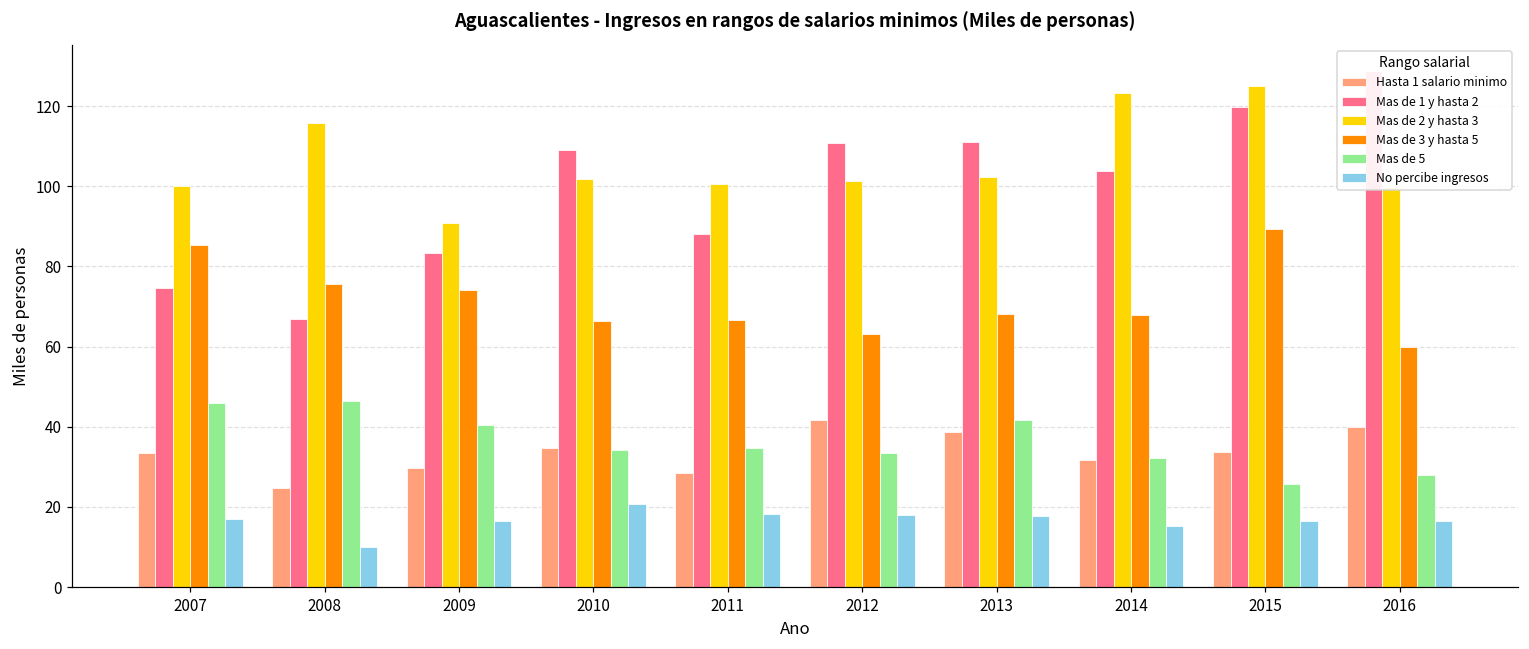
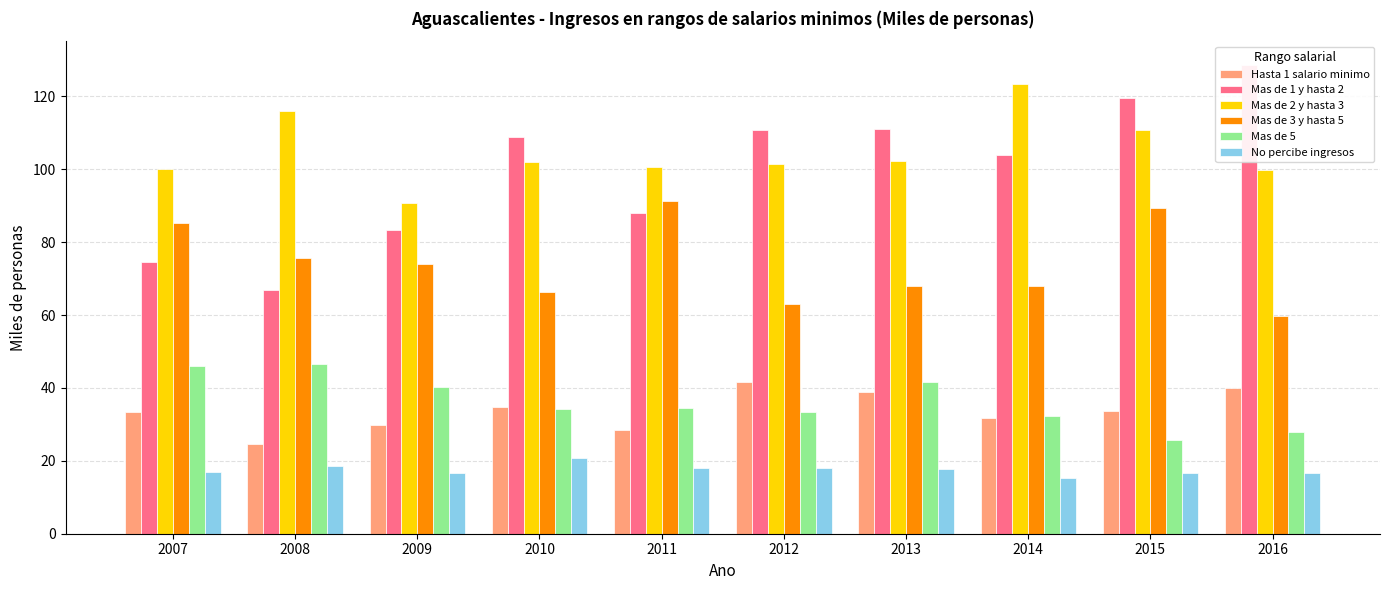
  {
    "Mas de 2 y hasta 3": {
      "2007": 100,
      "2008": 116,
      "2009": 91,
      "2010": 102,
      "2011": 101,
      "2012": 101,
      "2013": 102,
      "2014": 123,
-     "2015": 125,
+     "2015": 111,
      "2016": 100
    },
    "Mas de 3 y hasta 5": {
      "2007": 85,
      "2008": 76,
      "2009": 74,
      "2010": 66,
-     "2011": 67,
+     "2011": 91,
      "2012": 63,
      "2013": 68,
      "2014": 68,
      "2015": 89,
      "2016": 60
    },
    "Mas de 5": {
      "2007": 46,
      "2008": 47,
      "2009": 40,
      "2010": 34,
      "2011": 35,
      "2012": 33,
      "2013": 42,
      "2014": 32,
      "2015": 26,
      "2016": 28
    },
    "No percibe ingresos": {
      "2007": 17,
-     "2008": 10,
+     "2008": 19,
      "2009": 17,
      "2010": 21,
      "2011": 18,
      "2012": 18,
      "2013": 18,
      "2014": 15,
      "2015": 17,
      "2016": 17
    }
  }
